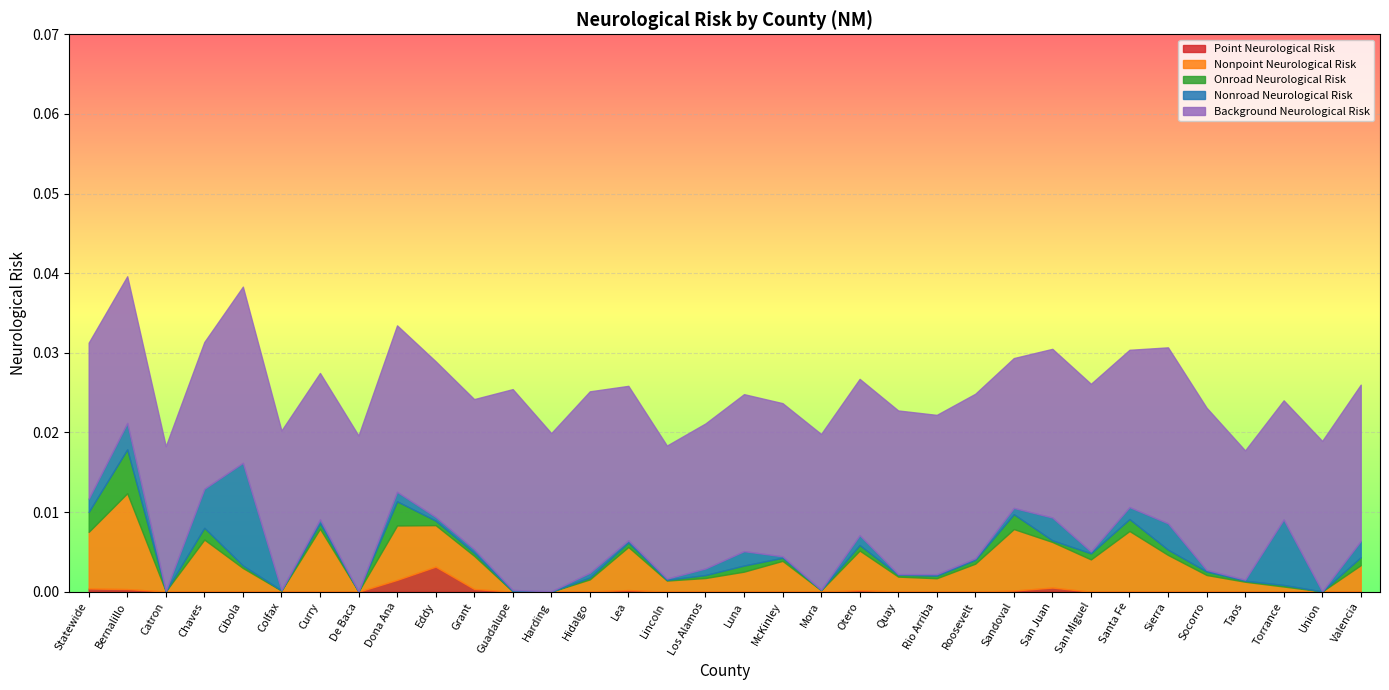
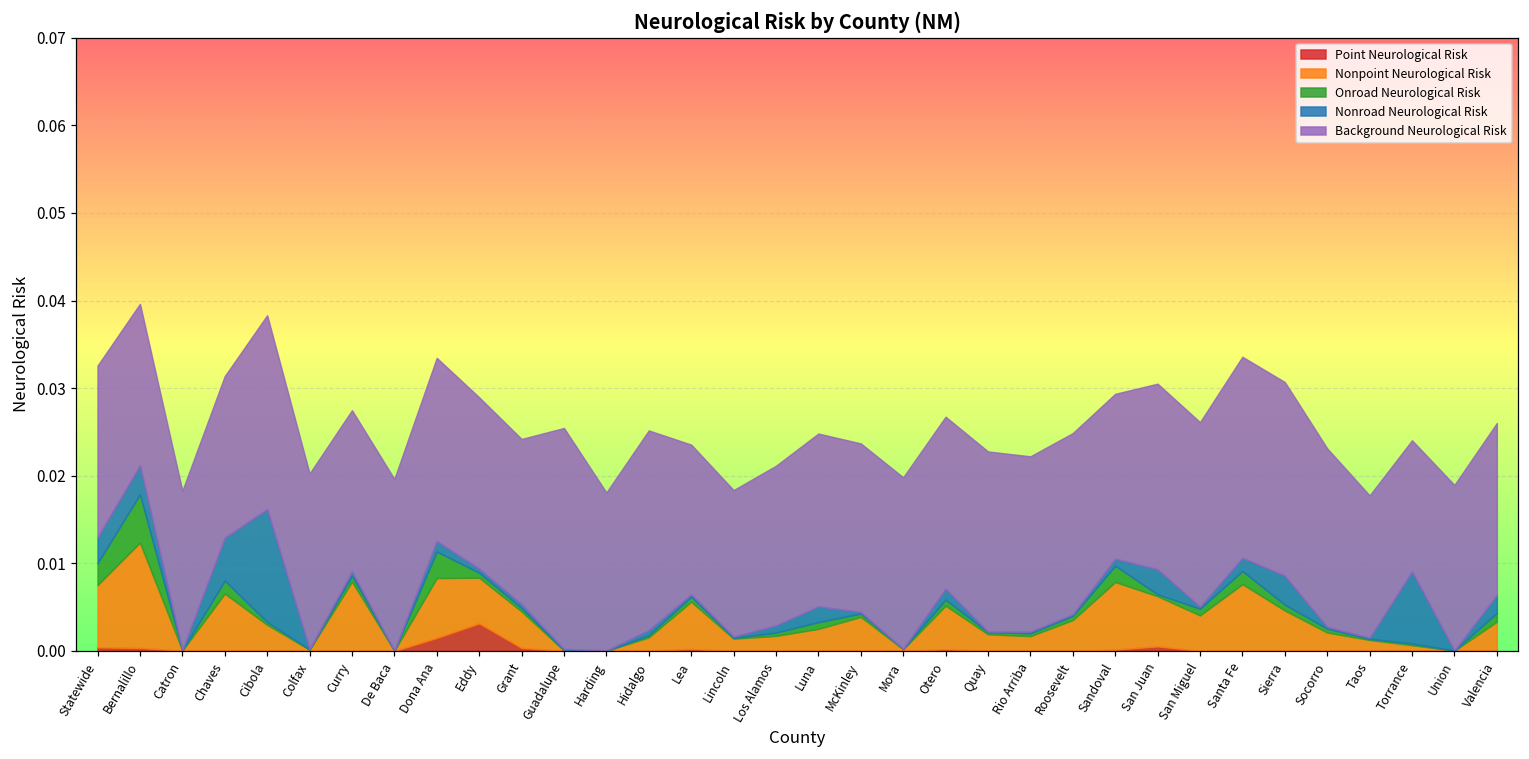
  {
    "Point Neurological Risk": {
      "Statewide": 0.000,
      "Bernalillo": 0.000,
      "Dona Ana": 0.001,
      "Eddy": 0.003,
      "Grant": 0.000,
      "San Juan": 0.001
    },
    "Nonpoint Neurological Risk": {
      "Statewide": 0.007,
      "Bernalillo": 0.012,
      "Chaves": 0.006,
      "Curry": 0.008,
      "Dona Ana": 0.007,
      "Eddy": 0.005,
      "Grant": 0.004,
      "Lea": 0.005,
      "Los Alamos": 0.002,
      "Luna": 0.003,
      "McKinley": 0.004,
      "Otero": 0.005,
      "Rio Arriba": 0.002,
      "Roosevelt": 0.004,
      "Sandoval": 0.008,
      "San Miguel": 0.004,
      "Santa Fe": 0.008,
      "Sierra": 0.005,
      "Socorro": 0.002,
      "Valencia": 0.003
    },
    "Onroad Neurological Risk": {
      "Statewide": 0.003,
      "Bernalillo": 0.006,
      "Chaves": 0.001,
      "Curry": 0.001,
      "Dona Ana": 0.003,
      "Eddy": 0.001,
      "Grant": 0.000,
      "Los Alamos": 0.000,
      "Luna": 0.001,
      "Otero": 0.001,
      "Sandoval": 0.002,
      "Santa Fe": 0.001,
      "Sierra": 0.001,
      "Valencia": 0.001
    },
    "Nonroad Neurological Risk": {
-     "Statewide": 0.002,
+     "Statewide": 0.003,
      "Bernalillo": 0.003,
      "Chaves": 0.005,
      "Cibola": 0.013,
      "Curry": 0.001,
      "Dona Ana": 0.001,
      "Eddy": 0.000,
      "Grant": 0.000,
      "Hidalgo": 0.001,
      "Los Alamos": 0.001,
      "Luna": 0.002,
      "Otero": 0.001,
      "Sandoval": 0.001,
      "San Juan": 0.003,
      "Santa Fe": 0.002,
      "Sierra": 0.003,
      "Torrance": 0.008,
      "Valencia": 0.002
    },
    "Background Neurological Risk": {
      "Statewide": 0.020,
      "Bernalillo": 0.018,
      "Catron": 0.018,
      "Chaves": 0.018,
      "Cibola": 0.022,
      "Colfax": 0.020,
      "Curry": 0.018,
      "De Baca": 0.020,
      "Dona Ana": 0.021,
      "Eddy": 0.020,
      "Grant": 0.019,
      "Guadalupe": 0.025,
-     "Harding": 0.020,
+     "Harding": 0.018,
      "Hidalgo": 0.023,
-     "Lea": 0.019,
+     "Lea": 0.017,
      "Lincoln": 0.017,
      "Los Alamos": 0.018,
      "Luna": 0.020,
      "McKinley": 0.019,
      "Mora": 0.020,
      "Otero": 0.020,
      "Quay": 0.021,
      "Rio Arriba": 0.020,
      "Roosevelt": 0.021,
      "Sandoval": 0.019,
      "San Juan": 0.021,
      "San Miguel": 0.021,
-     "Santa Fe": 0.020,
+     "Santa Fe": 0.023,
      "Sierra": 0.022,
      "Socorro": 0.020,
      "Taos": 0.016,
      "Torrance": 0.015,
      "Union": 0.019,
      "Valencia": 0.020
    }
  }
